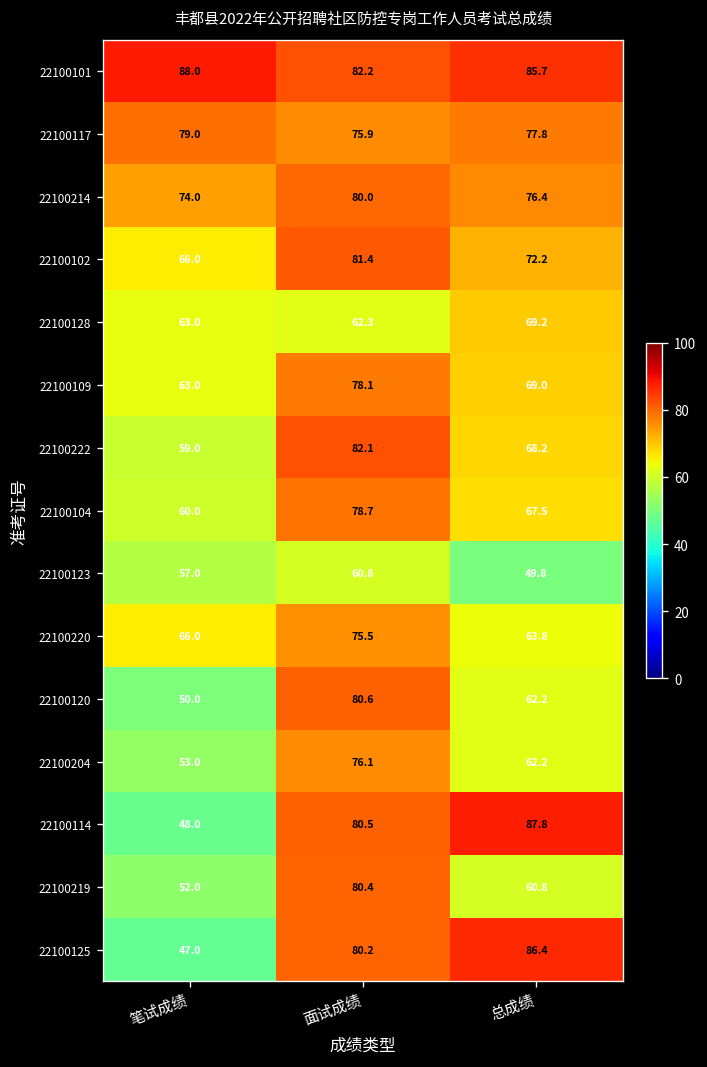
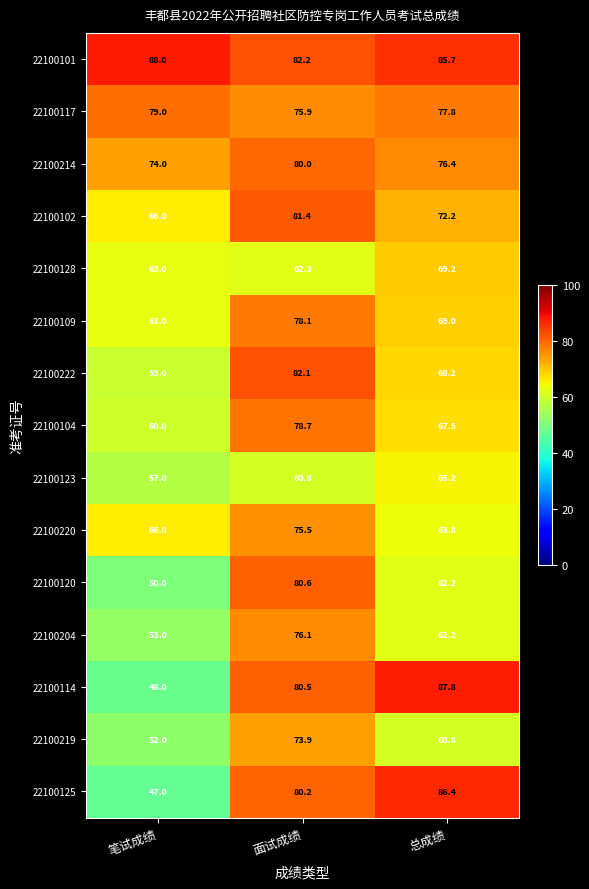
  {
    "22100101": {
      "笔试成绩": 88.0,
      "面试成绩": 82.2,
      "总成绩": 85.7
    },
    "22100117": {
      "笔试成绩": 79.0,
      "面试成绩": 75.9,
      "总成绩": 77.8
    },
    "22100214": {
      "笔试成绩": 74.0,
      "面试成绩": 80.0,
      "总成绩": 76.4
    },
    "22100102": {
      "笔试成绩": 66.0,
      "面试成绩": 81.4,
      "总成绩": 72.2
    },
    "22100128": {
      "笔试成绩": 63.0,
      "面试成绩": 62.3,
      "总成绩": 69.2
    },
    "22100109": {
      "笔试成绩": 63.0,
      "面试成绩": 78.1,
      "总成绩": 69.0
    },
    "22100222": {
      "笔试成绩": 59.0,
      "面试成绩": 82.1,
      "总成绩": 68.2
    },
    "22100104": {
      "笔试成绩": 60.0,
      "面试成绩": 78.7,
      "总成绩": 67.5
    },
    "22100123": {
      "笔试成绩": 57.0,
      "面试成绩": 60.8,
-     "总成绩": 49.8
+     "总成绩": 65.2
    },
    "22100220": {
      "笔试成绩": 66.0,
      "面试成绩": 75.5,
      "总成绩": 63.8
    },
    "22100120": {
      "笔试成绩": 50.0,
      "面试成绩": 80.6,
      "总成绩": 62.2
    },
    "22100204": {
      "笔试成绩": 53.0,
      "面试成绩": 76.1,
      "总成绩": 62.2
    },
    "22100114": {
      "笔试成绩": 48.0,
      "面试成绩": 80.5,
      "总成绩": 87.8
    },
    "22100219": {
      "笔试成绩": 52.0,
-     "面试成绩": 80.4,
+     "面试成绩": 73.9,
      "总成绩": 60.8
    },
    "22100125": {
      "笔试成绩": 47.0,
      "面试成绩": 80.2,
      "总成绩": 86.4
    }
  }
